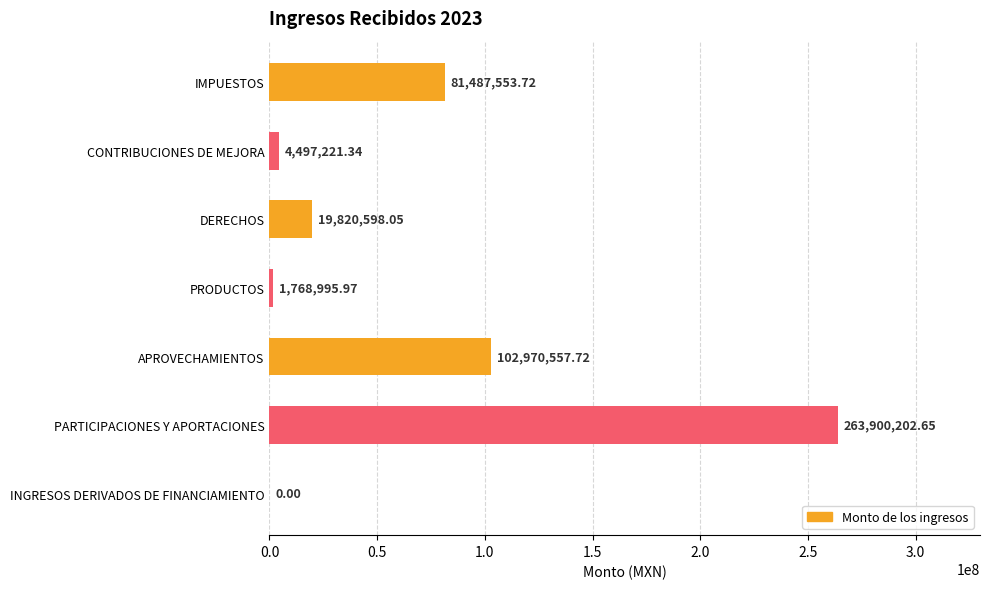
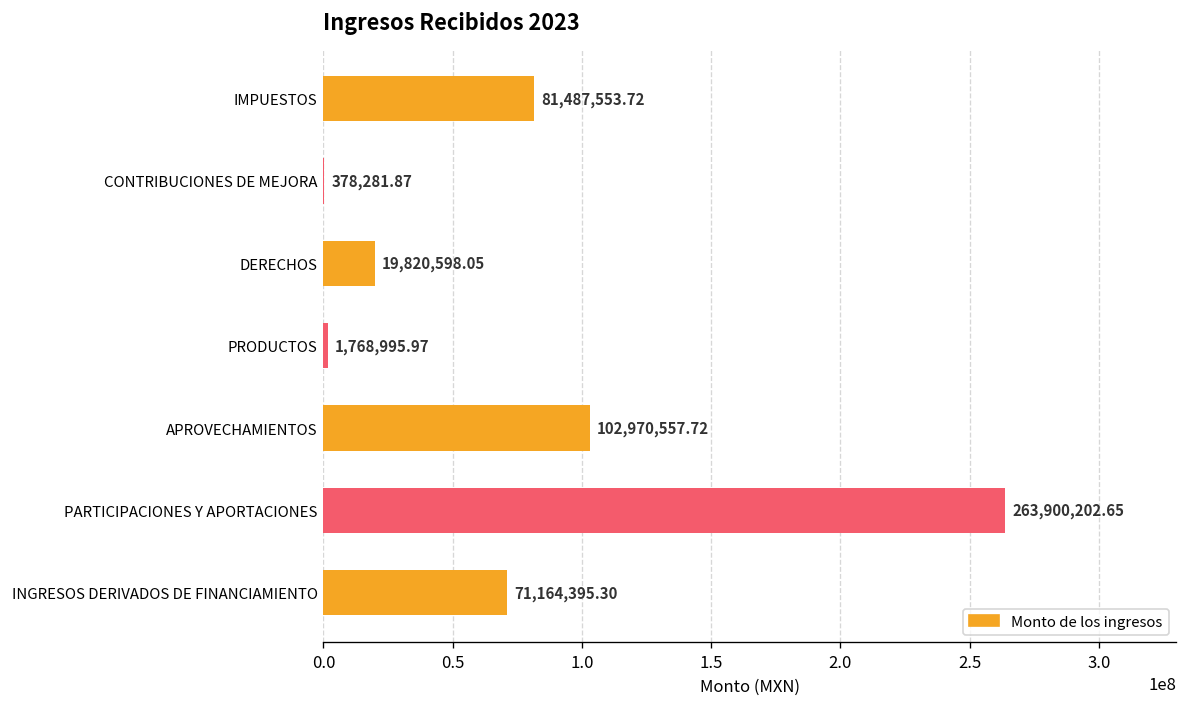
  {
    "IMPUESTOS": "81,487,553.72",
-   "CONTRIBUCIONES DE MEJORA": "4,497,221.34",
+   "CONTRIBUCIONES DE MEJORA": "378,281.87",
    "DERECHOS": "19,820,598.05",
    "PRODUCTOS": "1,768,995.97",
    "APROVECHAMIENTOS": "102,970,557.72",
    "PARTICIPACIONES Y APORTACIONES": "263,900,202.65",
-   "INGRESOS DERIVADOS DE FINANCIAMIENTO": "0.00"
+   "INGRESOS DERIVADOS DE FINANCIAMIENTO": "71,164,395.30"
  }
